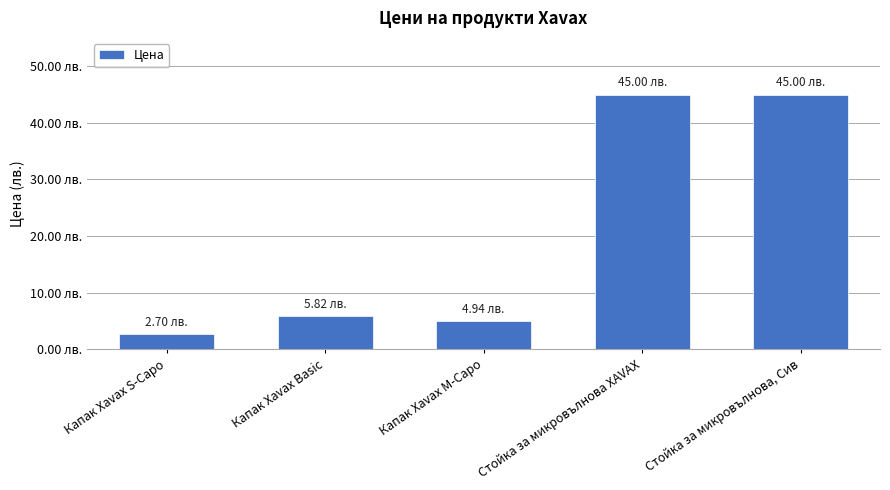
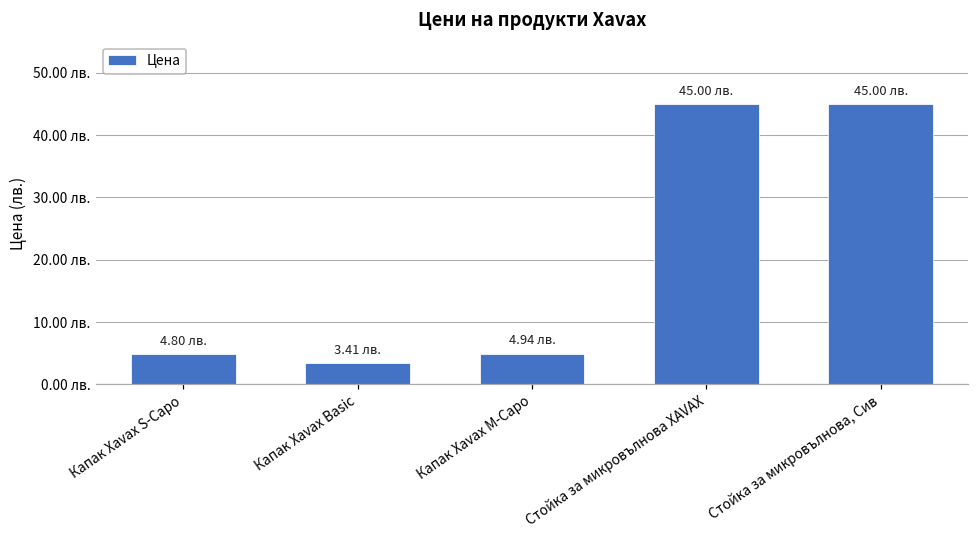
  {
-   "Капак Xavax S-Capo": 2.70,
-   "Капак Xavax Basic": 5.82,
+   "Капак Xavax S-Capo": 4.80,
+   "Капак Xavax Basic": 3.41,
    "Капак Xavax M-Capo": 4.94,
    "Стойка за микровълнова XAVAX": 45.00,
    "Стойка за микровълнова, Сив": 45.00
  }
